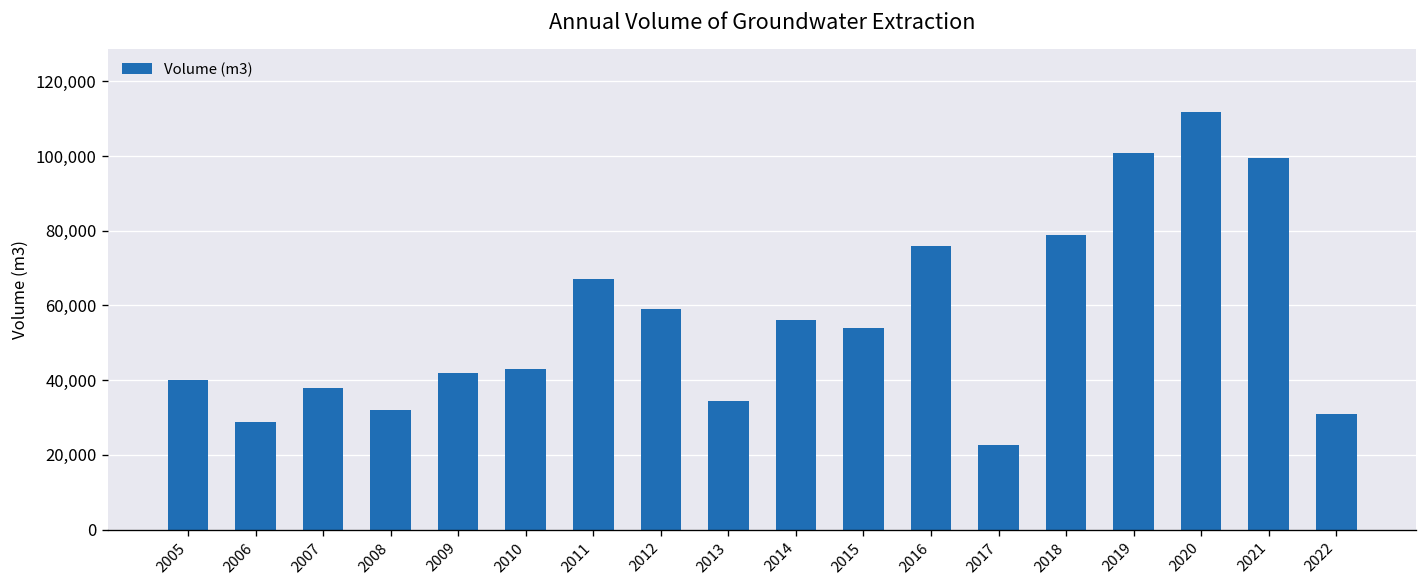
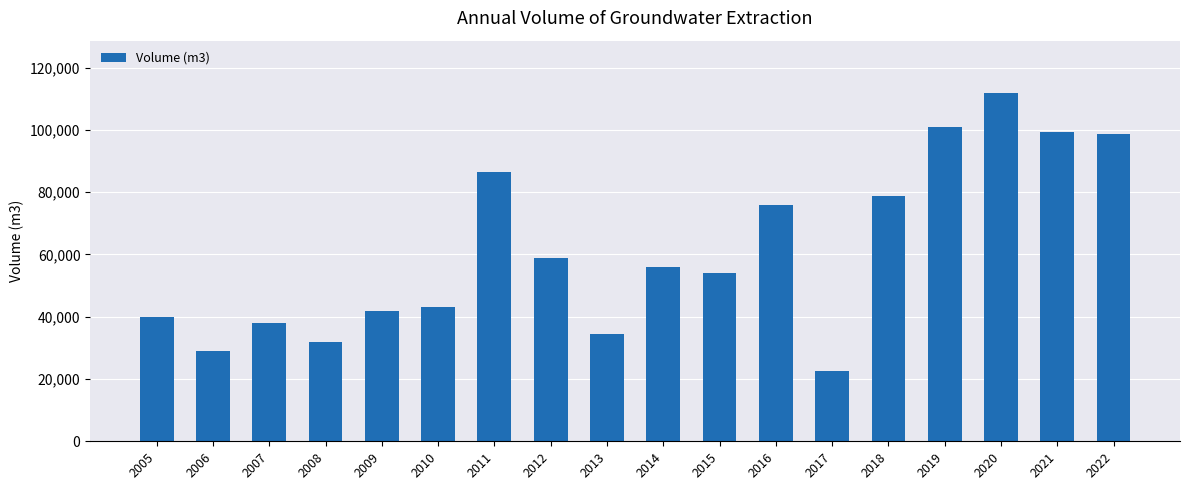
  {
    "2005": "40,000",
    "2006": "29,000",
    "2007": "38,000",
    "2008": "32,000",
    "2009": "42,000",
    "2010": "43,000",
-   "2011": "67,000",
+   "2011": "87,000",
    "2012": "59,000",
    "2013": "34,000",
    "2014": "56,000",
    "2015": "54,000",
    "2016": "76,000",
    "2017": "23,000",
    "2018": "79,000",
    "2019": "101,000",
    "2020": "112,000",
    "2021": "99,000",
-   "2022": "31,000"
+   "2022": "99,000"
  }
